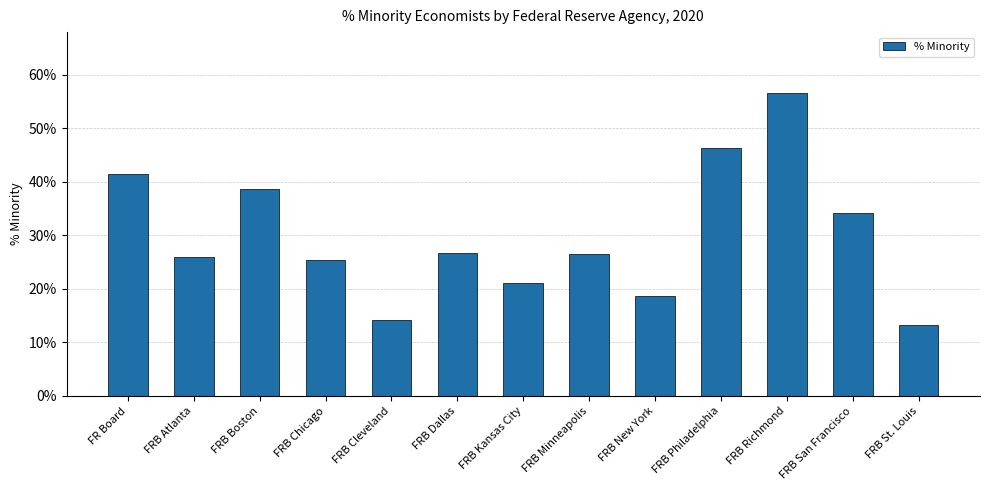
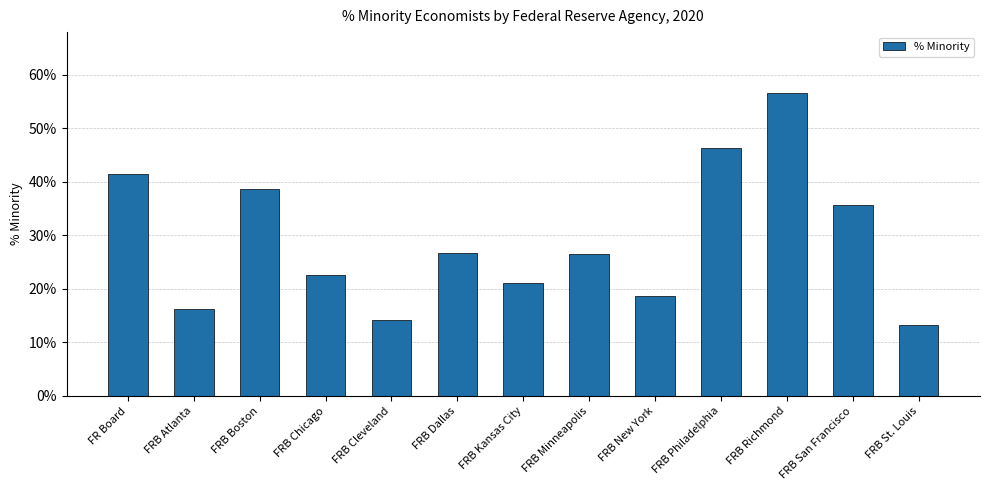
  {
    "FR Board": "42%",
-   "FRB Atlanta": "26%",
+   "FRB Atlanta": "16%",
    "FRB Boston": "39%",
-   "FRB Chicago": "25%",
+   "FRB Chicago": "23%",
    "FRB Cleveland": "14%",
    "FRB Dallas": "27%",
    "FRB Kansas City": "21%",
    "FRB Minneapolis": "26%",
    "FRB New York": "19%",
    "FRB Philadelphia": "46%",
    "FRB Richmond": "57%",
-   "FRB San Francisco": "34%",
+   "FRB San Francisco": "36%",
    "FRB St. Louis": "13%"
  }
